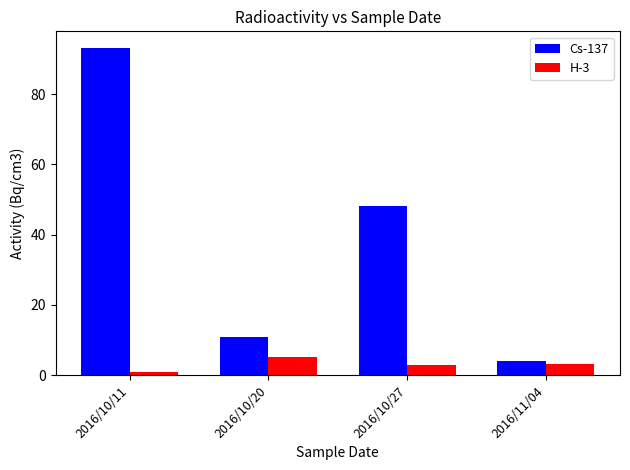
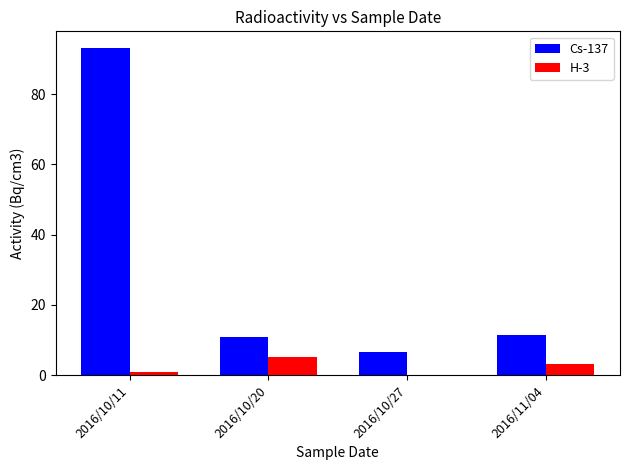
  {
    "Cs-137": {
      "2016/10/11": 93,
      "2016/10/20": 11,
-     "2016/10/27": 48,
-     "2016/11/04": 4
+     "2016/10/27": 7,
+     "2016/11/04": 11
    },
    "H-3": {
      "2016/10/11": 1,
      "2016/10/20": 5,
-     "2016/10/27": 3,
+     "2016/10/27": 0,
      "2016/11/04": 3
    }
  }
